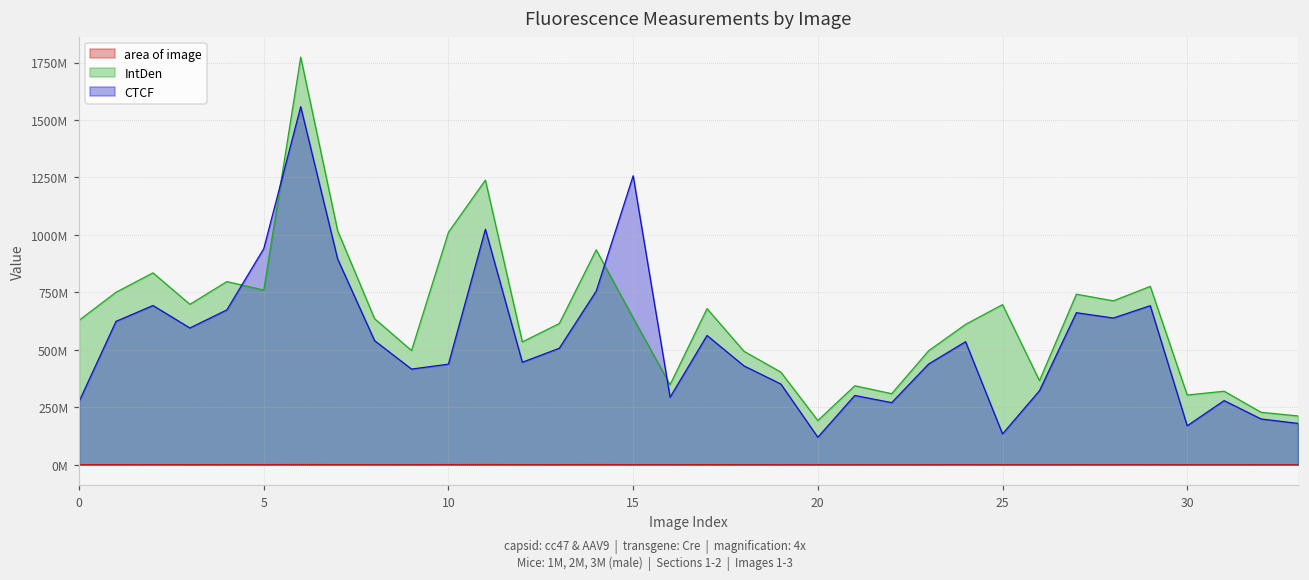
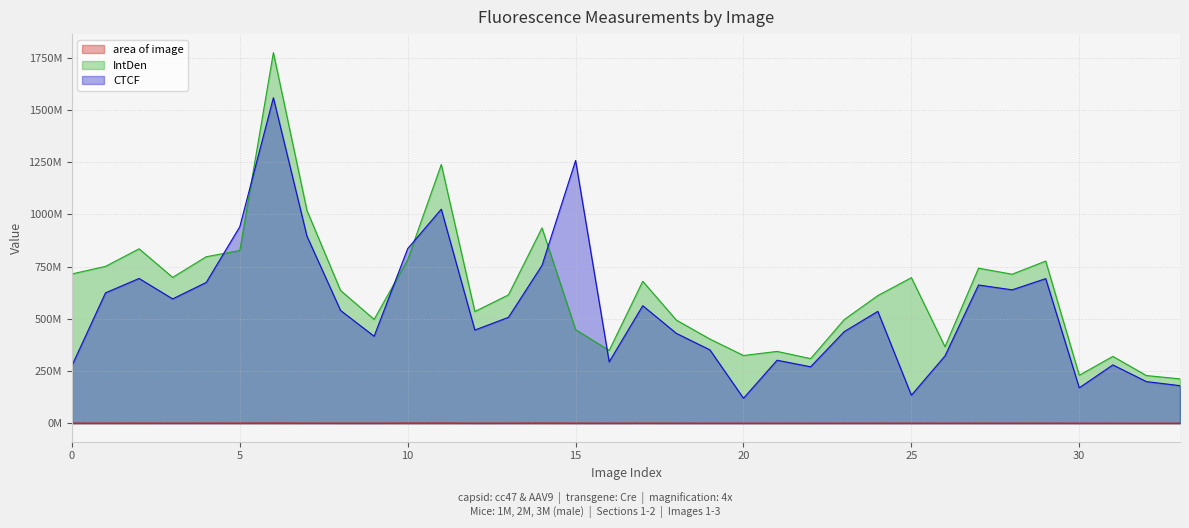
  {
    "area of image": {
      "0": 0,
      "5": 0,
      "10": 0,
      "15": 0,
      "20": 0,
      "25": 0,
      "30": 0
    },
    "IntDen": {
-     "0": 630000000,
-     "5": 760000000,
-     "10": 1010000000,
-     "15": 640000000,
-     "20": 190000000,
+     "0": 710000000,
+     "5": 830000000,
+     "10": 780000000,
+     "15": 450000000,
+     "20": 320000000,
      "25": 700000000,
-     "30": 300000000
+     "30": 230000000
    },
    "CTCF": {
      "0": 280000000,
      "5": 940000000,
-     "10": 440000000,
+     "10": 840000000,
      "15": 1260000000,
      "20": 120000000,
      "25": 130000000,
      "30": 170000000
    }
  }
